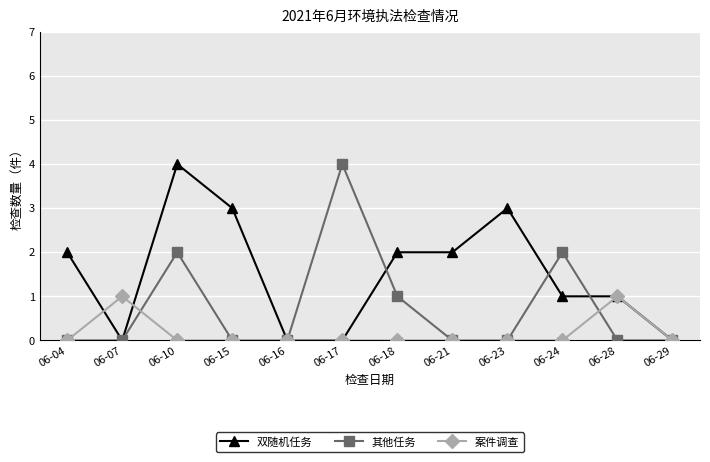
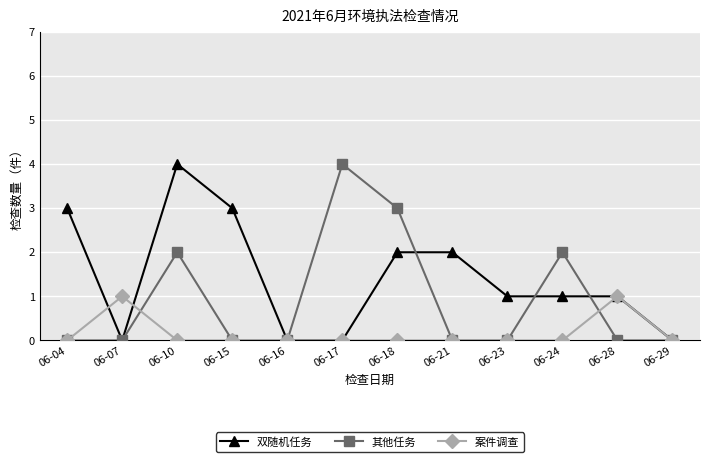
  {
    "双随机任务": {
-     "06-04": 2,
+     "06-04": 3,
      "06-10": 4,
      "06-15": 3,
      "06-18": 2,
      "06-21": 2,
-     "06-23": 3,
+     "06-23": 1,
      "06-24": 1
    },
    "其他任务": {
      "06-10": 2,
      "06-17": 4,
-     "06-18": 1,
+     "06-18": 3,
      "06-24": 2,
      "06-28": 0
    },
    "案件调查": {
      "06-07": 1,
      "06-10": 0,
      "06-18": 0,
      "06-24": 0
    }
  }
